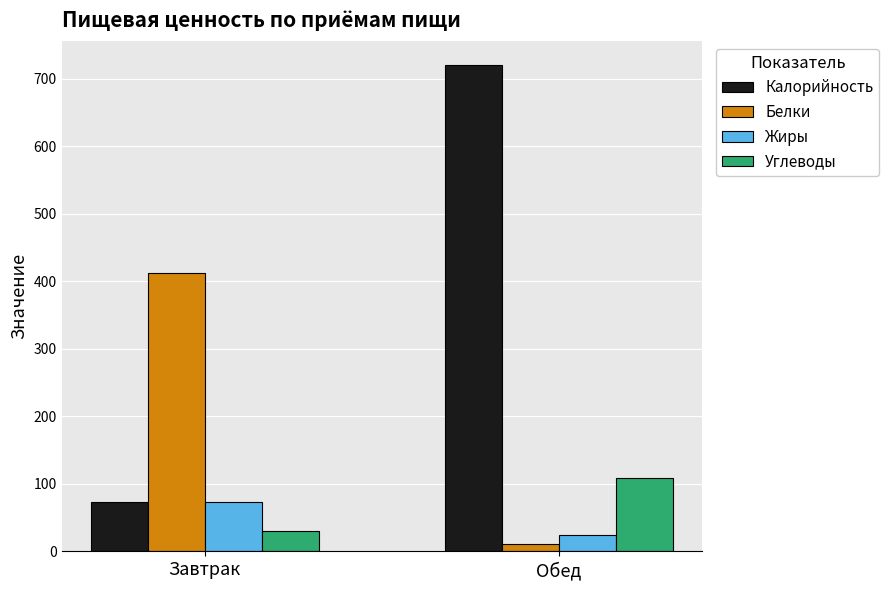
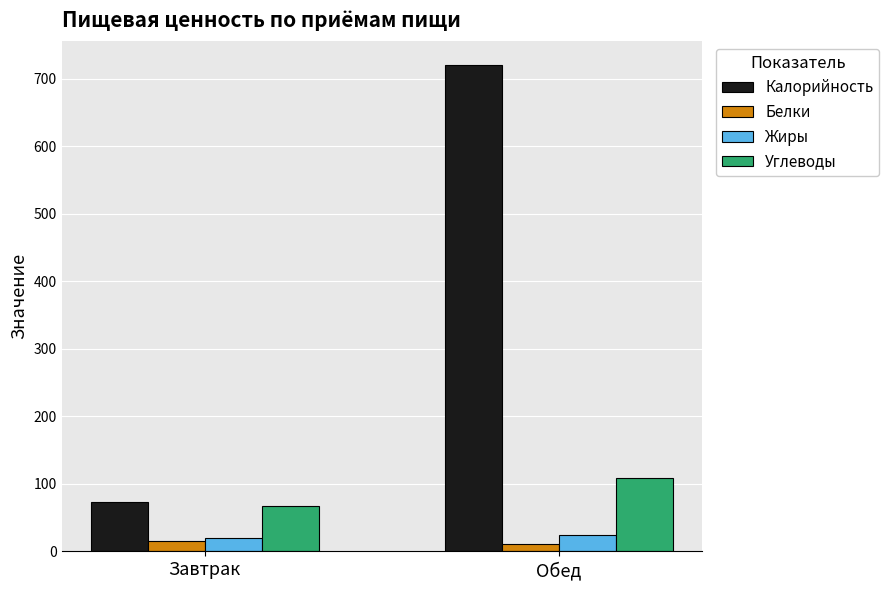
  {
    "Калорийность": {
      "Завтрак": 70,
      "Обед": 720
    },
    "Белки": {
-     "Завтрак": 410,
+     "Завтрак": 20,
      "Обед": 10
    },
    "Жиры": {
-     "Завтрак": 70,
+     "Завтрак": 20,
      "Обед": 20
    },
    "Углеводы": {
-     "Завтрак": 30,
+     "Завтрак": 70,
      "Обед": 110
    }
  }
